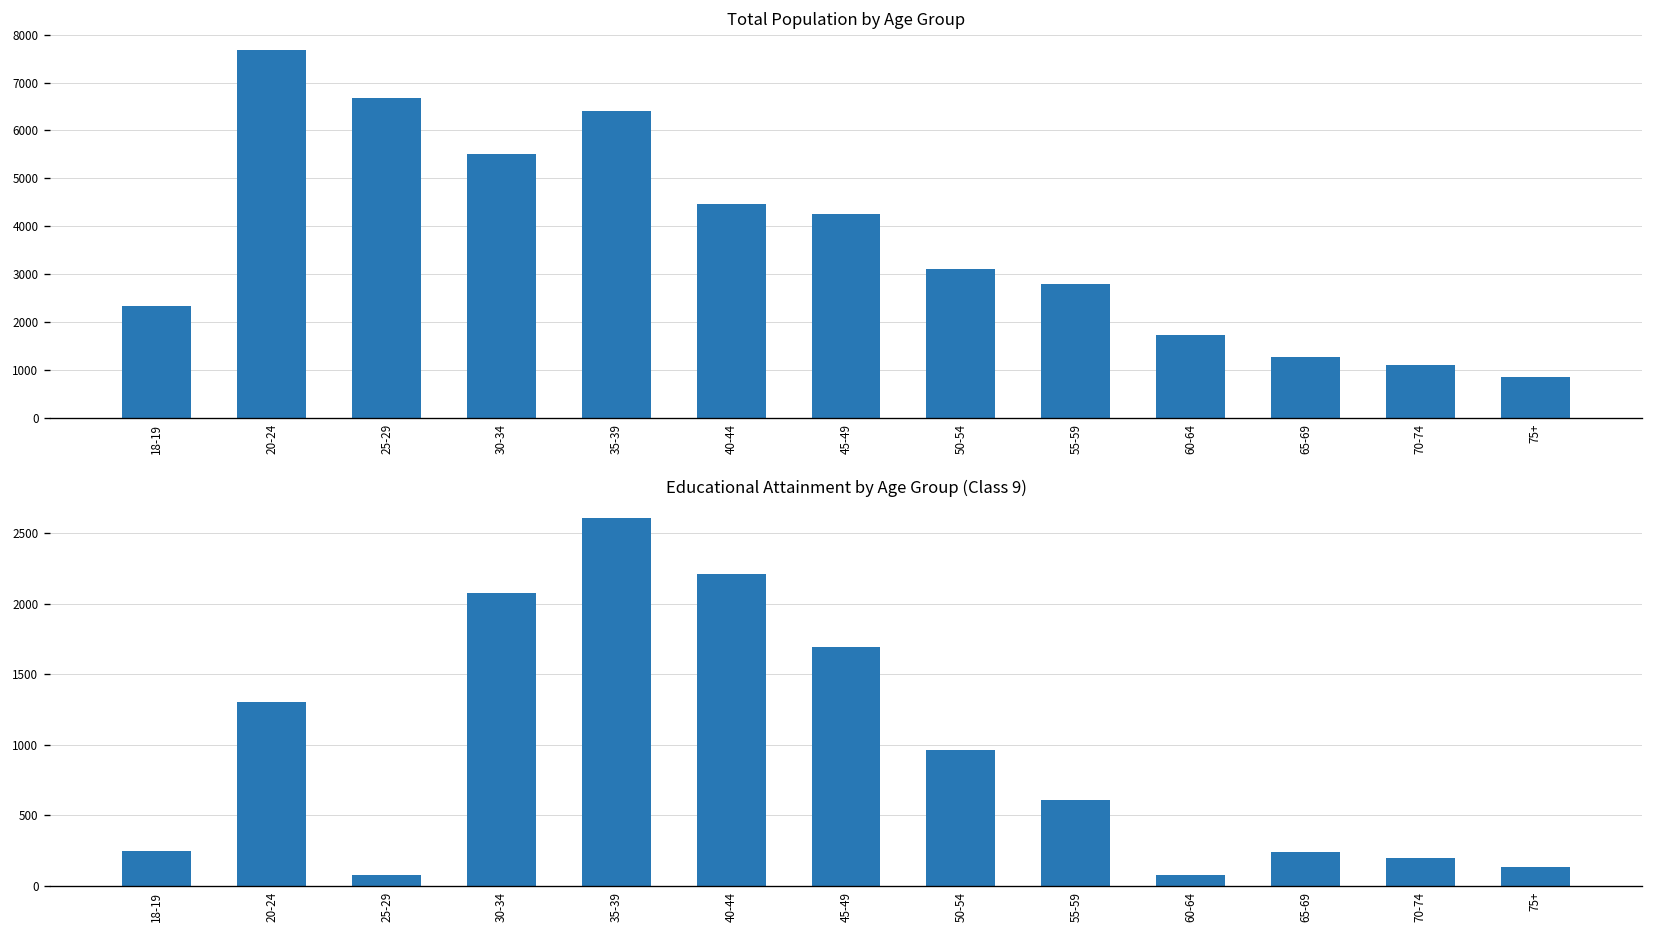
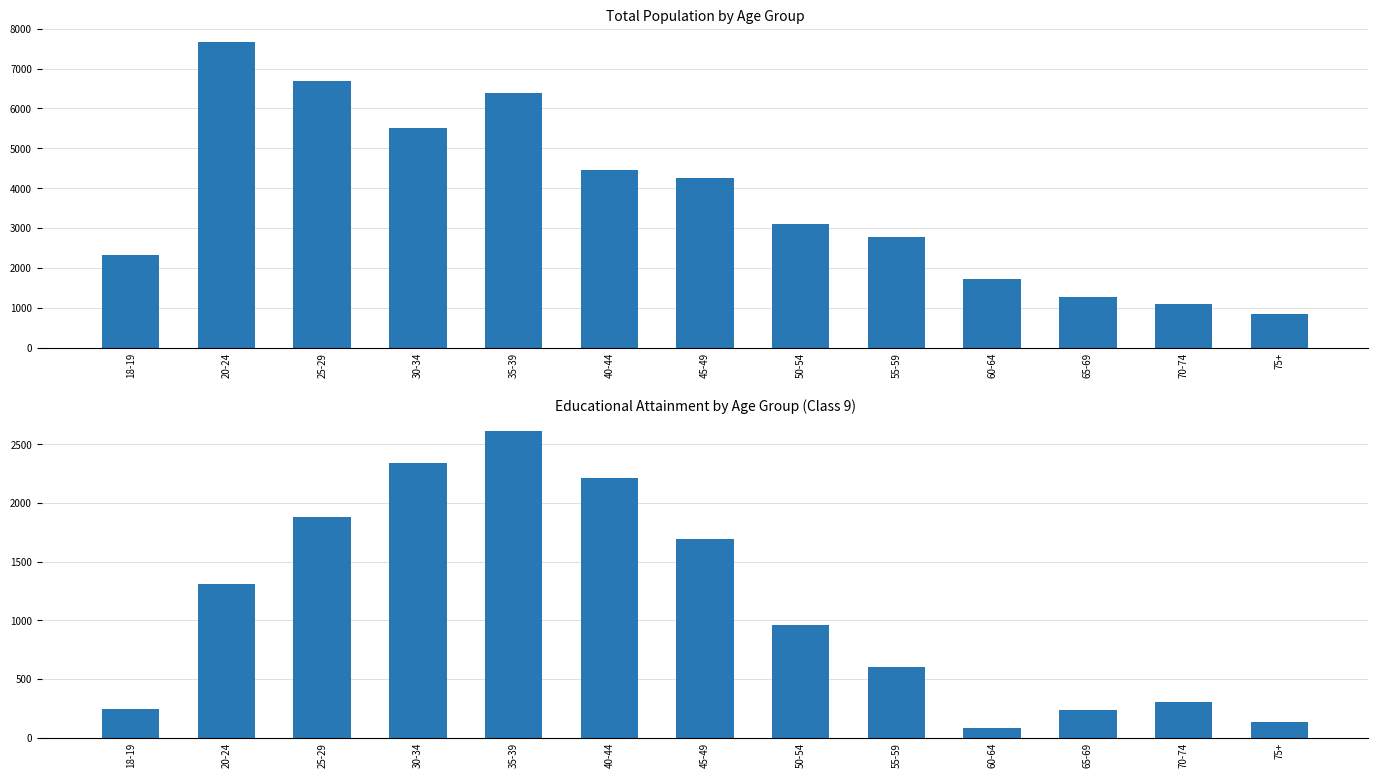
  {
    "Total Population by Age Group": {
      "18-19": 2300,
      "20-24": 7700,
      "25-29": 6700,
      "30-34": 5500,
      "35-39": 6400,
      "40-44": 4500,
      "45-49": 4200,
      "50-54": 3100,
      "55-59": 2800,
      "60-64": 1700,
      "65-69": 1300,
      "70-74": 1100,
      "75+": 900
    },
    "Educational Attainment by Age Group (Class 9)": {
      "18-19": 250,
      "20-24": 1310,
-     "25-29": 80,
-     "30-34": 2080,
+     "25-29": 1880,
+     "30-34": 2340,
      "35-39": 2610,
      "40-44": 2210,
      "45-49": 1700,
      "50-54": 960,
      "55-59": 610,
      "60-64": 80,
      "65-69": 240,
-     "70-74": 200,
+     "70-74": 310,
      "75+": 130
    }
  }
